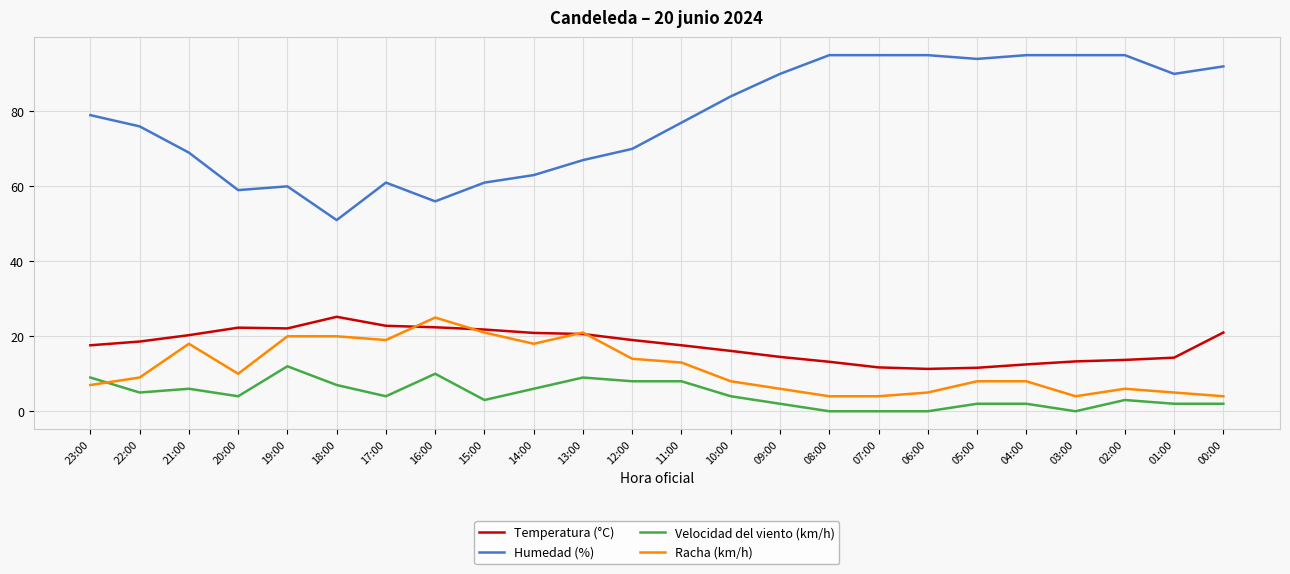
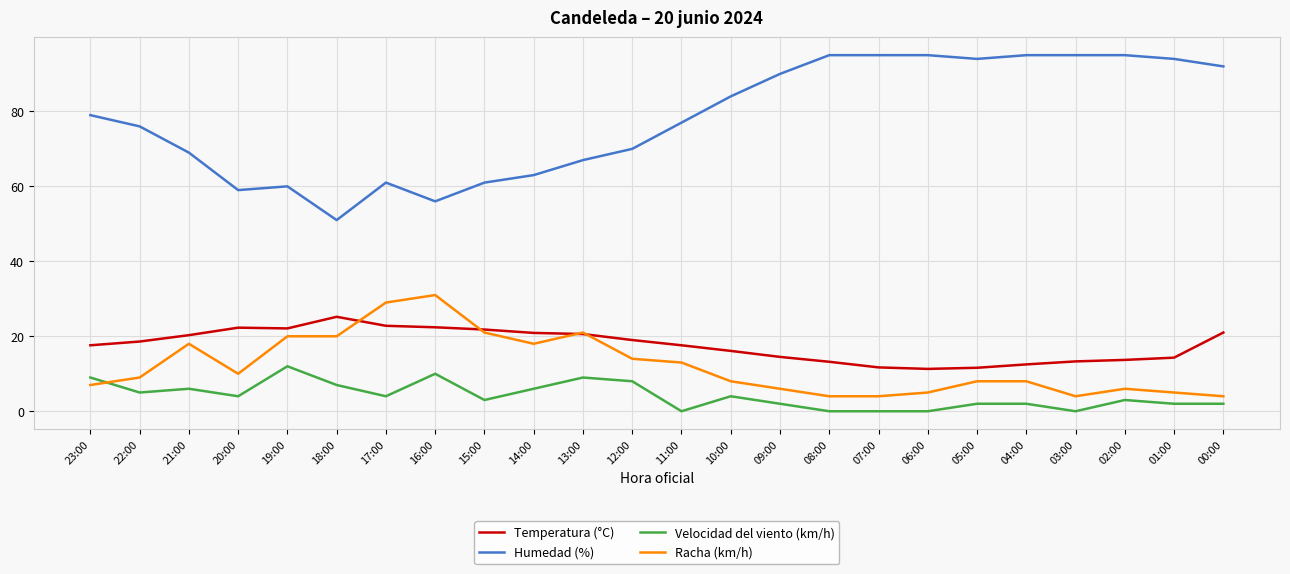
  {
    "Temperatura (°C)": {
      "23:00": 18,
      "22:00": 19,
      "21:00": 20,
      "20:00": 22,
      "19:00": 22,
      "18:00": 25,
      "17:00": 23,
      "16:00": 22,
      "15:00": 22,
      "14:00": 21,
      "12:00": 19,
      "11:00": 18,
      "10:00": 16,
      "09:00": 15,
      "08:00": 13,
      "07:00": 12,
      "06:00": 11,
      "05:00": 12,
      "04:00": 13,
      "03:00": 13,
      "02:00": 14,
      "01:00": 14,
      "00:00": 21
    },
    "Humedad (%)": {
      "23:00": 79,
      "22:00": 76,
      "21:00": 69,
      "20:00": 59,
      "19:00": 60,
      "18:00": 51,
      "17:00": 61,
      "16:00": 56,
      "15:00": 61,
      "14:00": 63,
      "13:00": 67,
      "12:00": 70,
      "11:00": 77,
      "10:00": 84,
      "09:00": 90,
      "08:00": 95,
      "07:00": 95,
      "06:00": 95,
      "05:00": 94,
      "04:00": 95,
      "03:00": 95,
      "02:00": 95,
-     "01:00": 90,
+     "01:00": 94,
      "00:00": 92
    },
    "Velocidad del viento (km/h)": {
      "23:00": 9,
      "22:00": 5,
      "21:00": 6,
      "20:00": 4,
      "19:00": 12,
      "18:00": 7,
      "17:00": 4,
      "16:00": 10,
      "15:00": 3,
      "14:00": 6,
      "13:00": 9,
      "12:00": 8,
-     "11:00": 8,
+     "11:00": 0,
      "10:00": 4,
      "09:00": 2,
      "08:00": 0,
      "07:00": 0,
      "06:00": 0,
      "05:00": 2,
      "04:00": 2,
      "03:00": 0,
      "02:00": 3,
      "01:00": 2,
      "00:00": 2
    },
    "Racha (km/h)": {
      "23:00": 7,
      "22:00": 9,
      "21:00": 18,
      "20:00": 10,
      "19:00": 20,
      "18:00": 20,
-     "17:00": 19,
-     "16:00": 25,
+     "17:00": 29,
+     "16:00": 31,
      "15:00": 21,
      "14:00": 18,
      "12:00": 14,
      "11:00": 13,
      "10:00": 8,
      "09:00": 6,
      "08:00": 4,
      "07:00": 4,
      "06:00": 5,
      "05:00": 8,
      "04:00": 8,
      "03:00": 4,
      "02:00": 6,
      "01:00": 5,
      "00:00": 4
    }
  }
